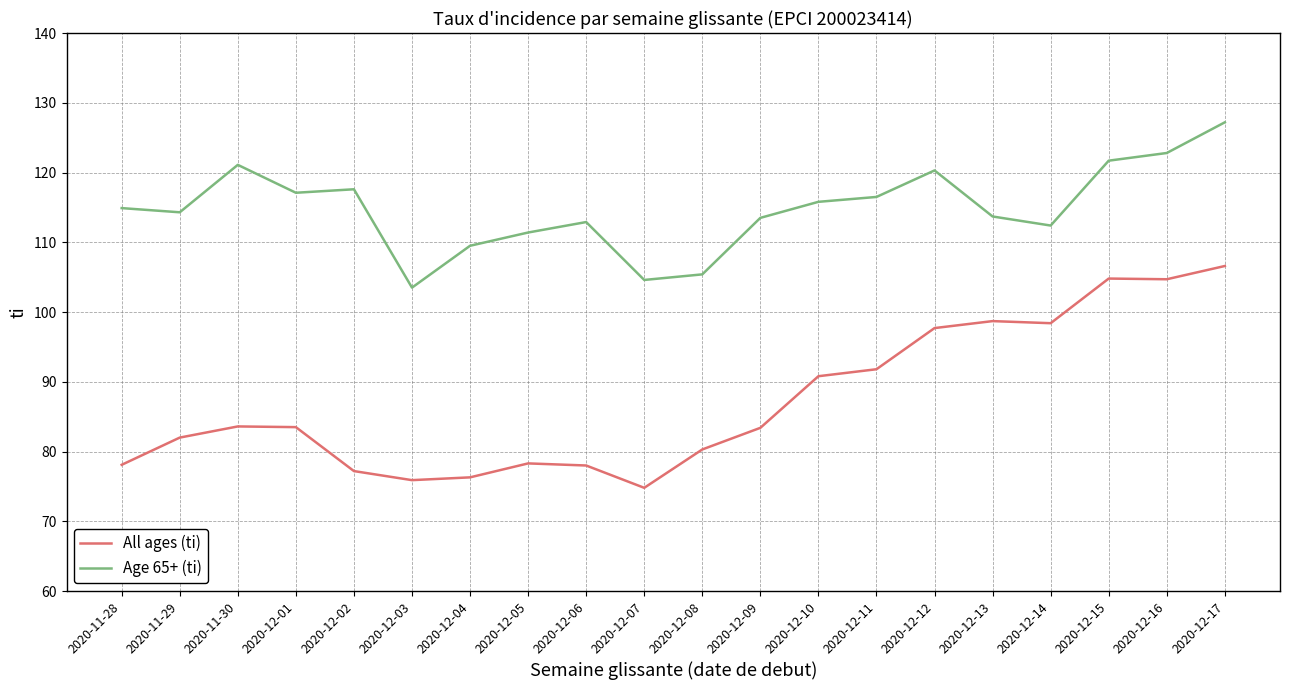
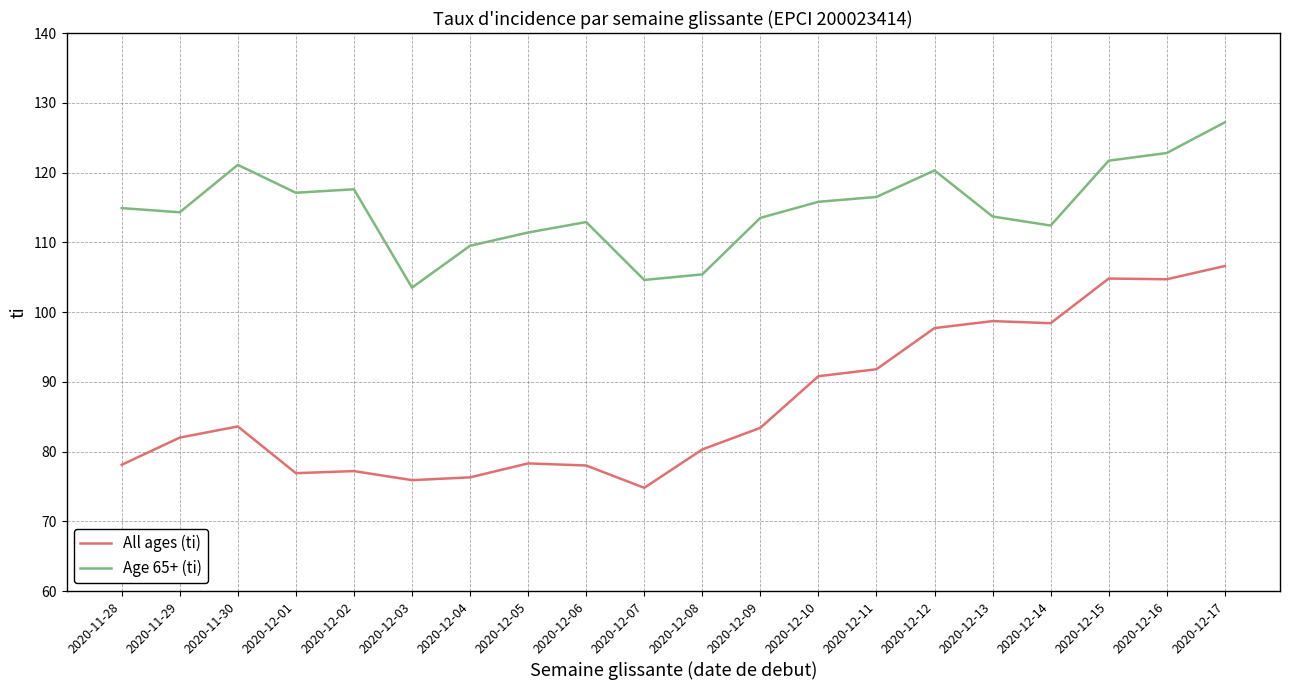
  {
    "All ages (ti)": {
      "2020-11-28": 78,
      "2020-11-29": 82,
      "2020-11-30": 84,
-     "2020-12-01": 84,
+     "2020-12-01": 77,
      "2020-12-02": 77,
      "2020-12-03": 76,
      "2020-12-04": 76,
      "2020-12-05": 78,
      "2020-12-06": 78,
      "2020-12-07": 75,
      "2020-12-08": 80,
      "2020-12-09": 83,
      "2020-12-10": 91,
      "2020-12-11": 92,
      "2020-12-12": 98,
      "2020-12-13": 99,
      "2020-12-14": 98,
      "2020-12-15": 105,
      "2020-12-16": 105,
      "2020-12-17": 107
    },
    "Age 65+ (ti)": {
      "2020-11-28": 115,
      "2020-11-29": 114,
      "2020-11-30": 121,
      "2020-12-01": 117,
      "2020-12-02": 118,
      "2020-12-03": 104,
      "2020-12-04": 110,
      "2020-12-05": 111,
      "2020-12-06": 113,
      "2020-12-07": 105,
      "2020-12-08": 105,
      "2020-12-09": 114,
      "2020-12-10": 116,
      "2020-12-11": 117,
      "2020-12-12": 120,
      "2020-12-13": 114,
      "2020-12-14": 112,
      "2020-12-15": 122,
      "2020-12-16": 123,
      "2020-12-17": 127
    }
  }
